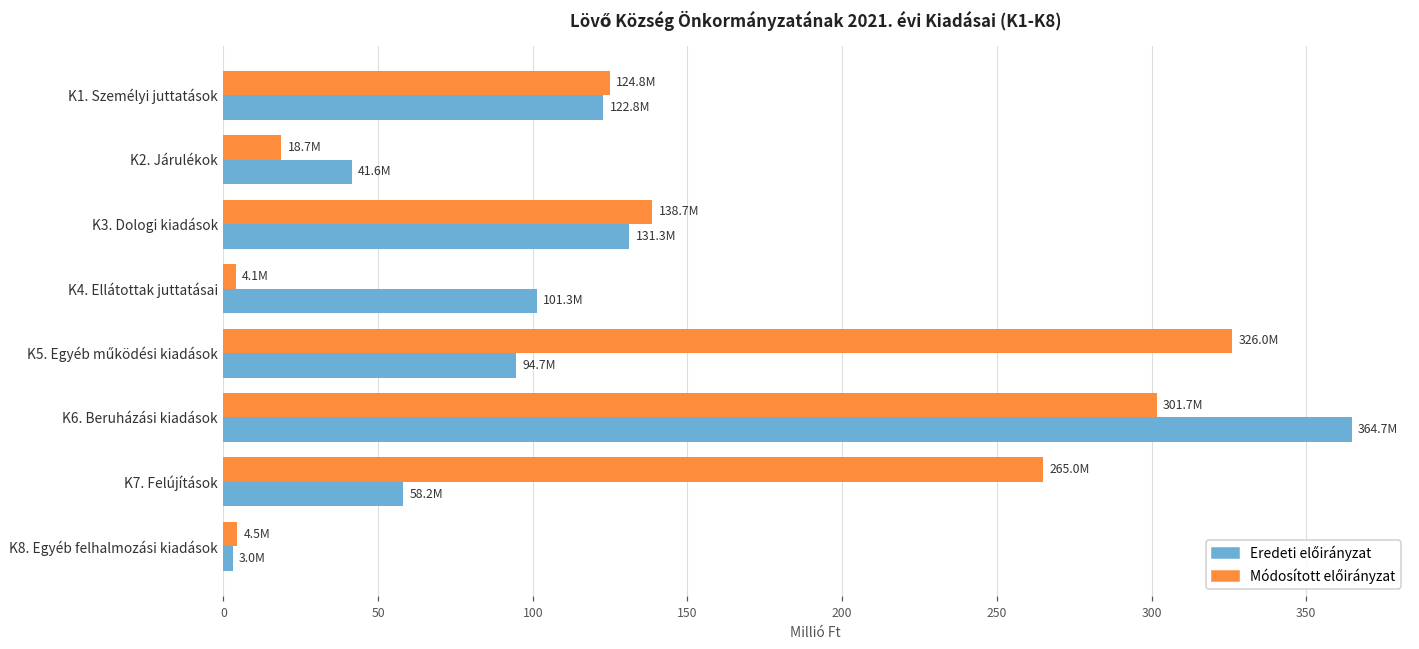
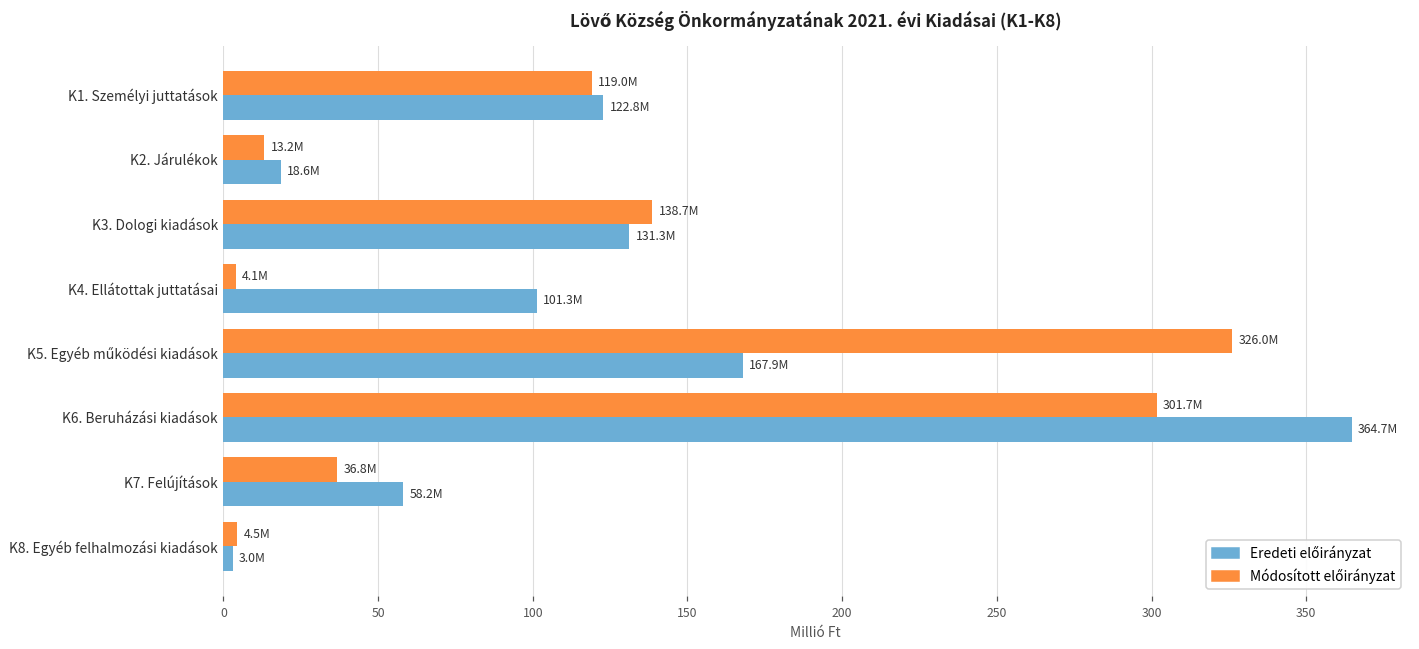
  {
    "Eredeti előirányzat": {
      "K1. Személyi juttatások": "122.8M",
-     "K2. Járulékok": "41.6M",
+     "K2. Járulékok": "18.6M",
      "K3. Dologi kiadások": "131.3M",
      "K4. Ellátottak juttatásai": "101.3M",
-     "K5. Egyéb működési kiadások": "94.7M",
+     "K5. Egyéb működési kiadások": "167.9M",
      "K6. Beruházási kiadások": "364.7M",
      "K7. Felújítások": "58.2M",
      "K8. Egyéb felhalmozási kiadások": "3.0M"
    },
    "Módosított előirányzat": {
-     "K1. Személyi juttatások": "124.8M",
-     "K2. Járulékok": "18.7M",
+     "K1. Személyi juttatások": "119.0M",
+     "K2. Járulékok": "13.2M",
      "K3. Dologi kiadások": "138.7M",
      "K4. Ellátottak juttatásai": "4.1M",
      "K5. Egyéb működési kiadások": "326.0M",
      "K6. Beruházási kiadások": "301.7M",
-     "K7. Felújítások": "265.0M",
+     "K7. Felújítások": "36.8M",
      "K8. Egyéb felhalmozási kiadások": "4.5M"
    }
  }
